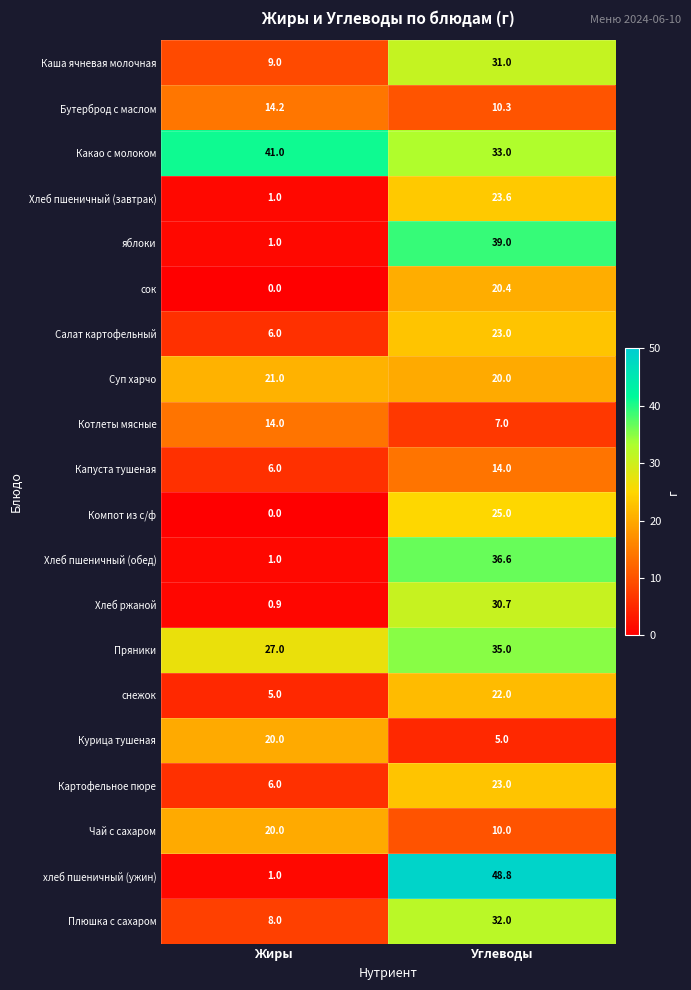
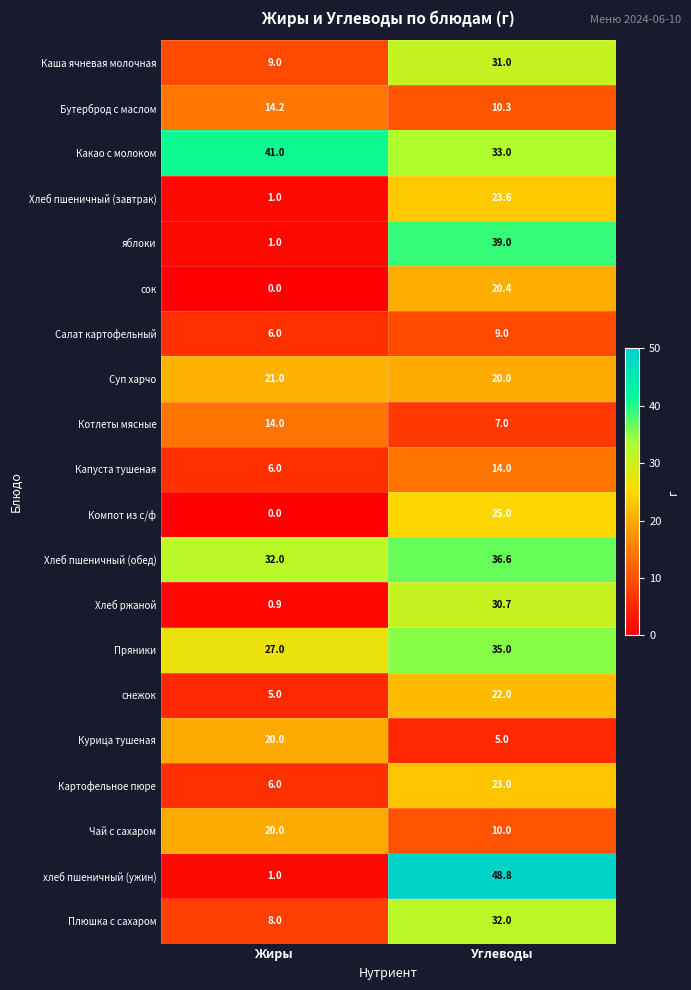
  {
    "Каша ячневая молочная": {
      "Жиры": 9.0,
      "Углеводы": 31.0
    },
    "Бутерброд с маслом": {
      "Жиры": 14.2,
      "Углеводы": 10.3
    },
    "Какао с молоком": {
      "Жиры": 41.0,
      "Углеводы": 33.0
    },
    "Хлеб пшеничный (завтрак)": {
      "Жиры": 1.0,
      "Углеводы": 23.6
    },
    "яблоки": {
      "Жиры": 1.0,
      "Углеводы": 39.0
    },
    "сок": {
      "Жиры": 0.0,
      "Углеводы": 20.4
    },
    "Салат картофельный": {
      "Жиры": 6.0,
-     "Углеводы": 23.0
+     "Углеводы": 9.0
    },
    "Суп харчо": {
      "Жиры": 21.0,
      "Углеводы": 20.0
    },
    "Котлеты мясные": {
      "Жиры": 14.0,
      "Углеводы": 7.0
    },
    "Капуста тушеная": {
      "Жиры": 6.0,
      "Углеводы": 14.0
    },
    "Компот из с/ф": {
      "Жиры": 0.0,
      "Углеводы": 25.0
    },
    "Хлеб пшеничный (обед)": {
-     "Жиры": 1.0,
+     "Жиры": 32.0,
      "Углеводы": 36.6
    },
    "Хлеб ржаной": {
      "Жиры": 0.9,
      "Углеводы": 30.7
    },
    "Пряники": {
      "Жиры": 27.0,
      "Углеводы": 35.0
    },
    "снежок": {
      "Жиры": 5.0,
      "Углеводы": 22.0
    },
    "Курица тушеная": {
      "Жиры": 20.0,
      "Углеводы": 5.0
    },
    "Картофельное пюре": {
      "Жиры": 6.0,
      "Углеводы": 23.0
    },
    "Чай с сахаром": {
      "Жиры": 20.0,
      "Углеводы": 10.0
    },
    "хлеб пшеничный (ужин)": {
      "Жиры": 1.0,
      "Углеводы": 48.8
    },
    "Плюшка с сахаром": {
      "Жиры": 8.0,
      "Углеводы": 32.0
    }
  }
